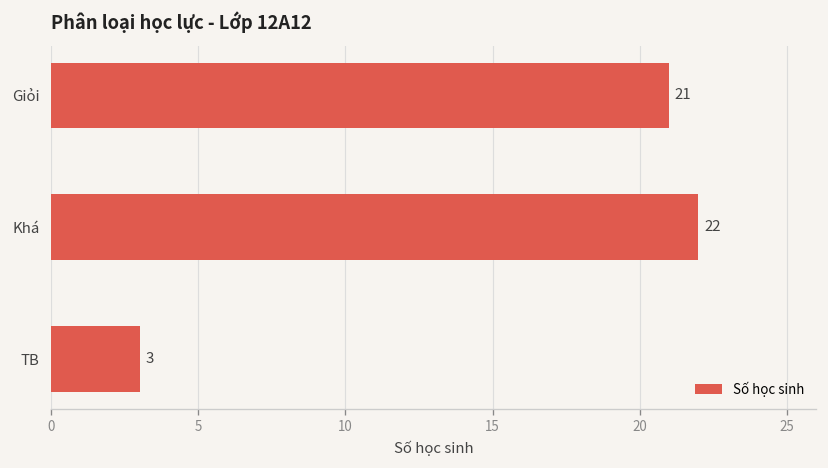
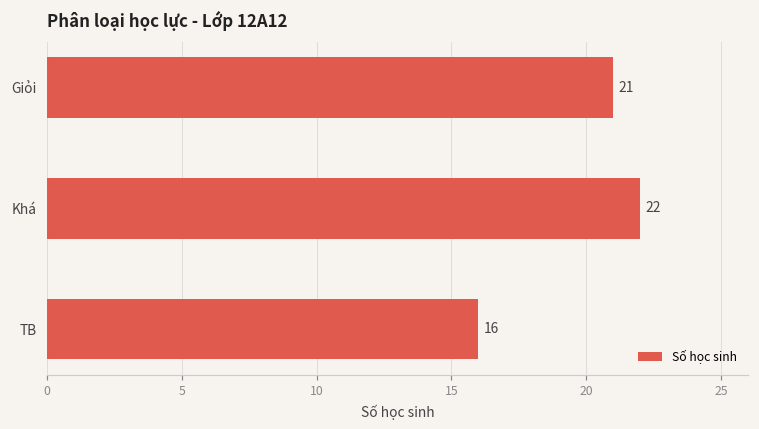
  {
    "Giỏi": 21,
    "Khá": 22,
-   "TB": 3
+   "TB": 16
  }
